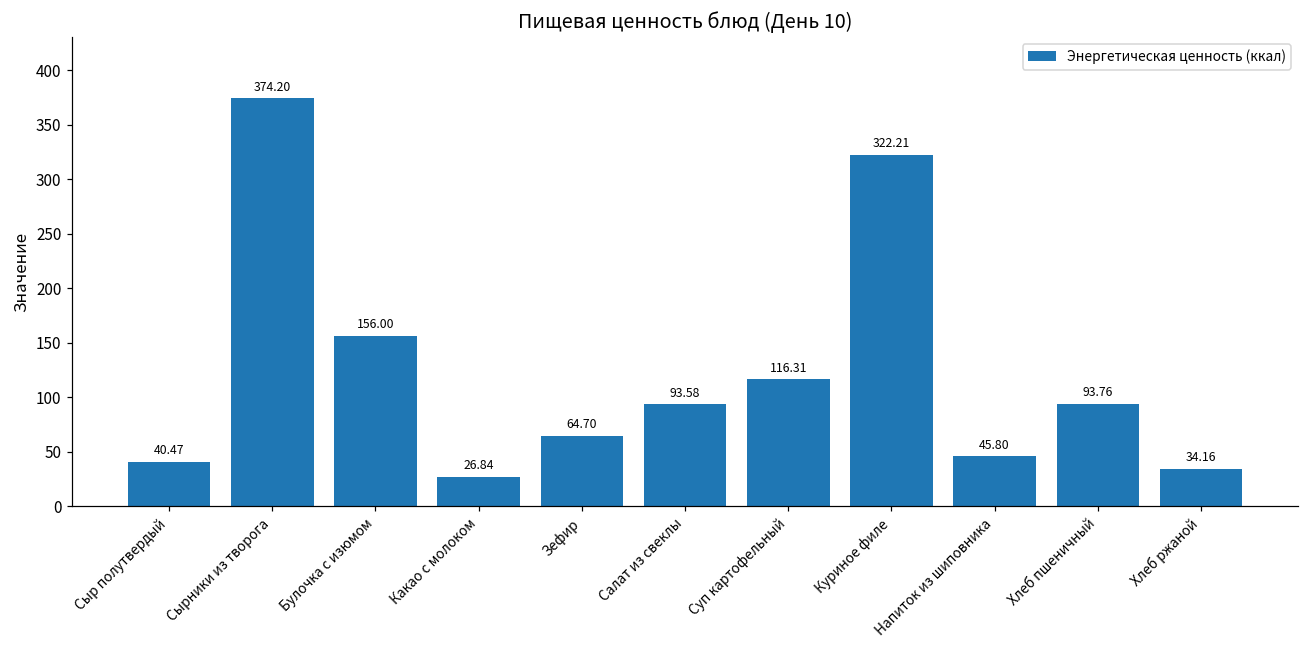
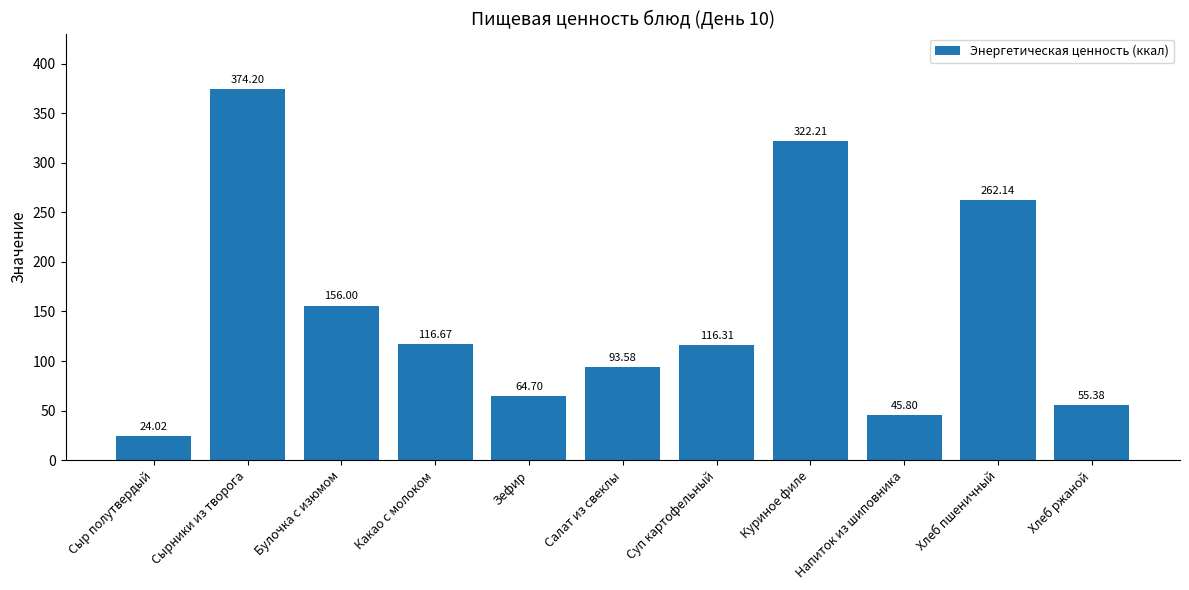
  {
-   "Сыр полутвердый": 40.47,
+   "Сыр полутвердый": 24.02,
    "Сырники из творога": 374.20,
    "Булочка с изюмом": 156.00,
-   "Какао с молоком": 26.84,
+   "Какао с молоком": 116.67,
    "Зефир": 64.70,
    "Салат из свеклы": 93.58,
    "Суп картофельный": 116.31,
    "Куриное филе": 322.21,
    "Напиток из шиповника": 45.80,
-   "Хлеб пшеничный": 93.76,
-   "Хлеб ржаной": 34.16
+   "Хлеб пшеничный": 262.14,
+   "Хлеб ржаной": 55.38
  }
